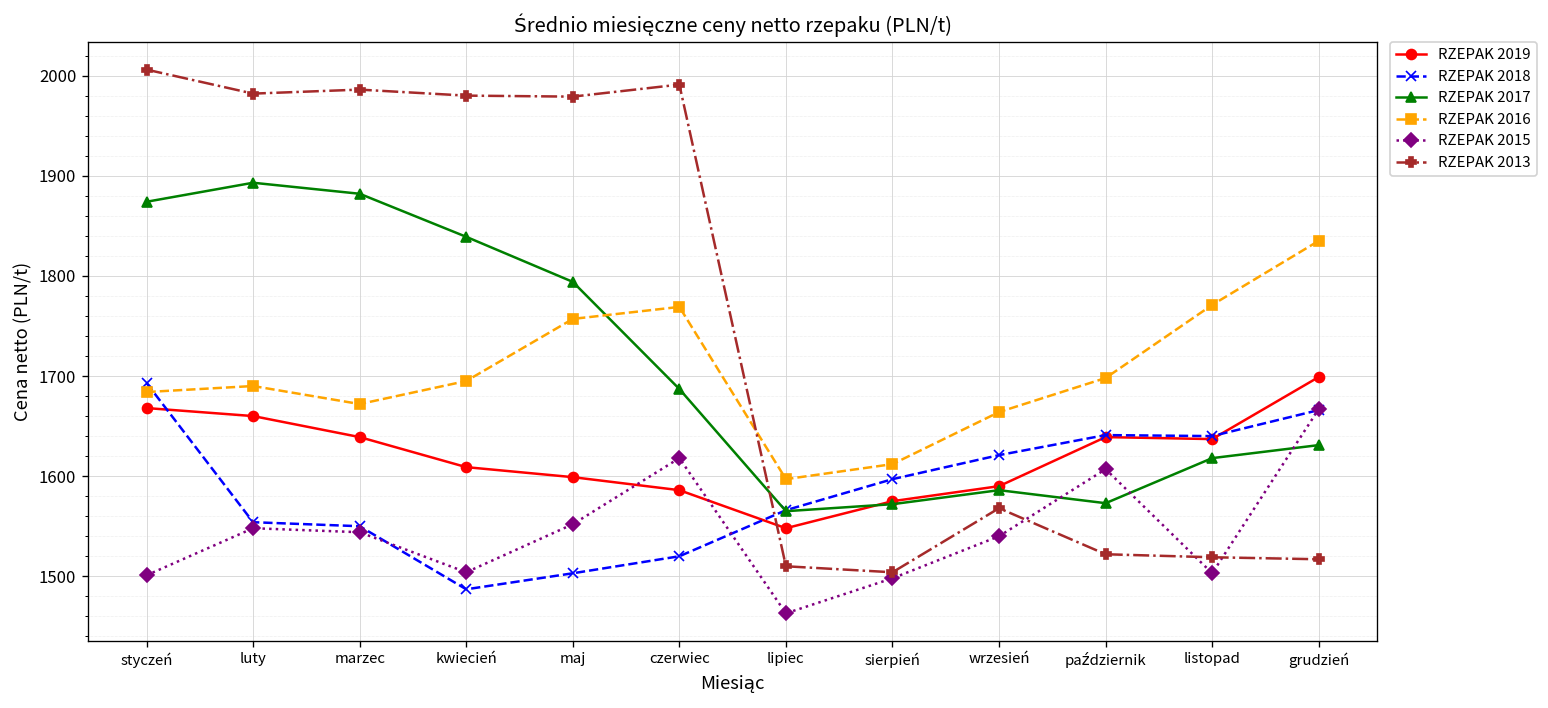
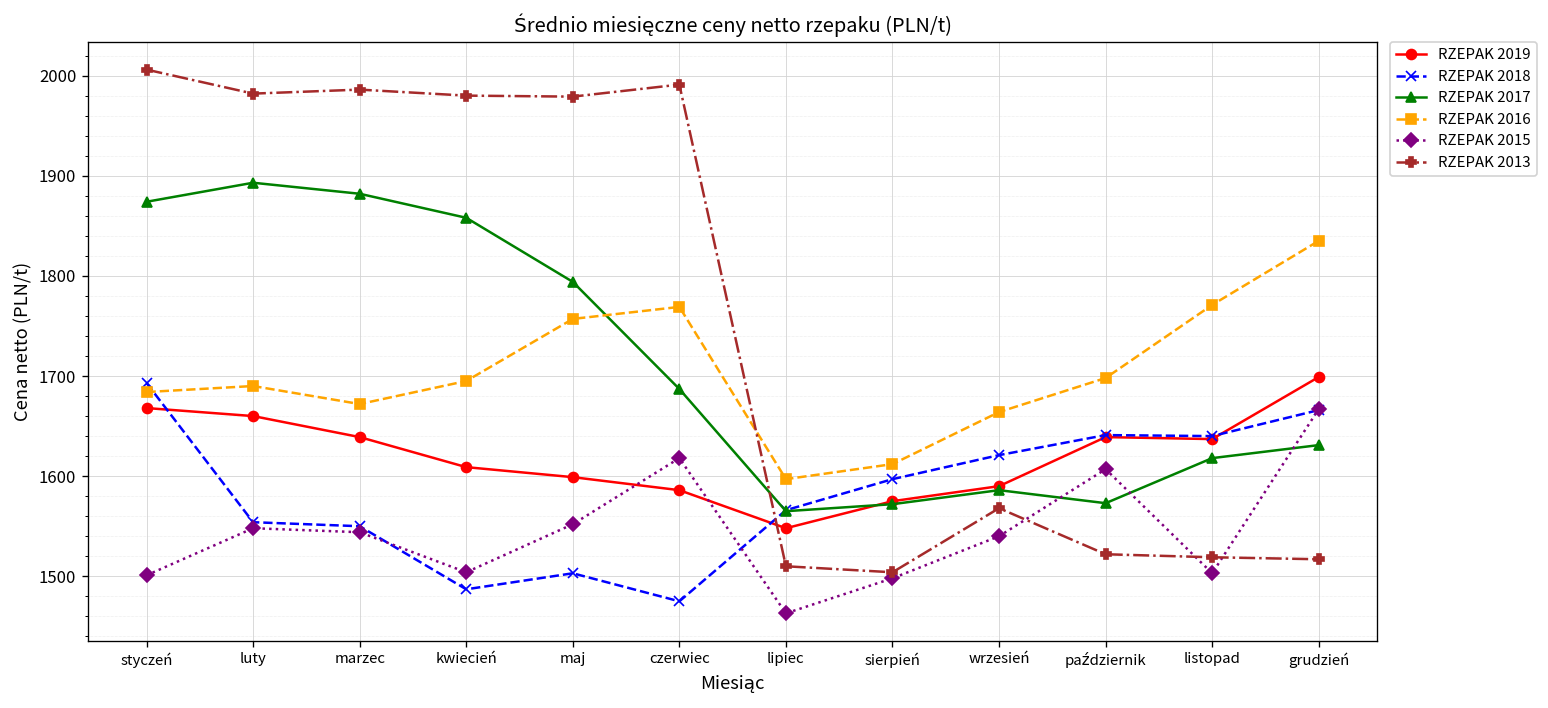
  {
    "RZEPAK 2019": {
      "styczeń": 1670,
      "luty": 1660,
      "marzec": 1640,
      "kwiecień": 1610,
      "maj": 1600,
      "czerwiec": 1590,
      "lipiec": 1550,
      "wrzesień": 1590,
      "grudzień": 1700
    },
    "RZEPAK 2018": {
      "styczeń": 1690,
      "luty": 1550,
      "marzec": 1550,
      "kwiecień": 1490,
      "maj": 1500,
-     "czerwiec": 1520,
+     "czerwiec": 1480,
      "sierpień": 1600,
      "wrzesień": 1620
    },
    "RZEPAK 2017": {
      "styczeń": 1870,
      "luty": 1890,
      "marzec": 1880,
-     "kwiecień": 1840,
+     "kwiecień": 1860,
      "maj": 1790,
      "czerwiec": 1690,
      "wrzesień": 1590,
      "październik": 1570,
      "listopad": 1620,
      "grudzień": 1630
    },
    "RZEPAK 2016": {
      "styczeń": 1680,
      "luty": 1690,
      "marzec": 1670,
      "kwiecień": 1700,
      "maj": 1760,
      "czerwiec": 1770,
      "lipiec": 1600,
      "sierpień": 1610,
      "wrzesień": 1660,
      "październik": 1700,
      "listopad": 1770,
      "grudzień": 1840
    },
    "RZEPAK 2015": {
      "styczeń": 1500,
      "luty": 1550,
      "marzec": 1540,
      "kwiecień": 1500,
      "maj": 1550,
      "czerwiec": 1620,
      "lipiec": 1460,
      "sierpień": 1500,
      "wrzesień": 1540,
      "październik": 1610,
      "listopad": 1500
    },
    "RZEPAK 2013": {
      "styczeń": 2010,
      "luty": 1980,
      "marzec": 1990,
      "kwiecień": 1980,
      "maj": 1980,
      "czerwiec": 1990,
      "lipiec": 1510,
      "sierpień": 1500,
      "wrzesień": 1570,
      "październik": 1520,
      "listopad": 1520,
      "grudzień": 1520
    }
  }
